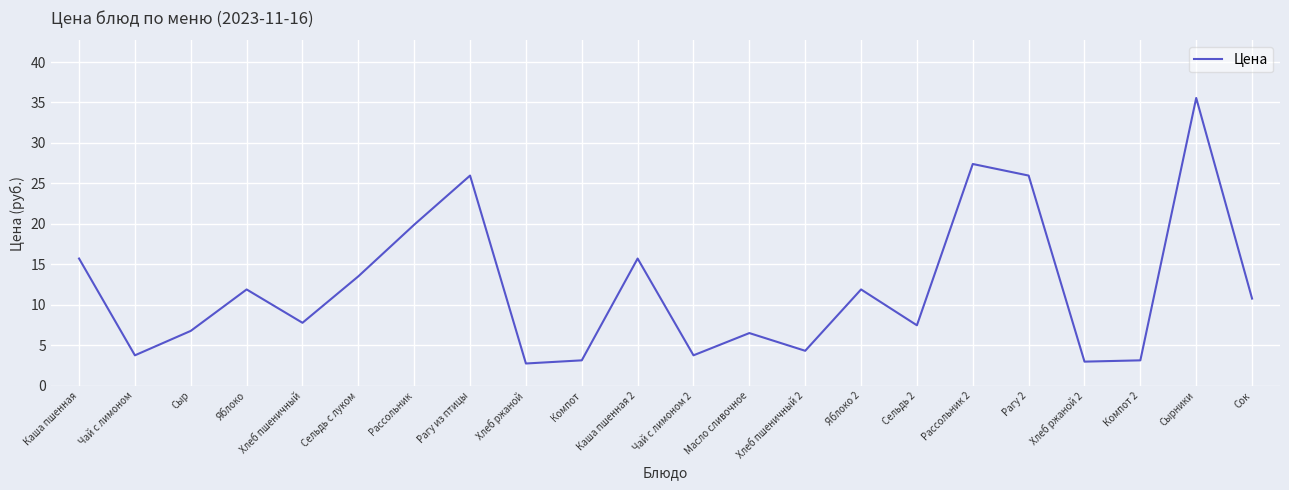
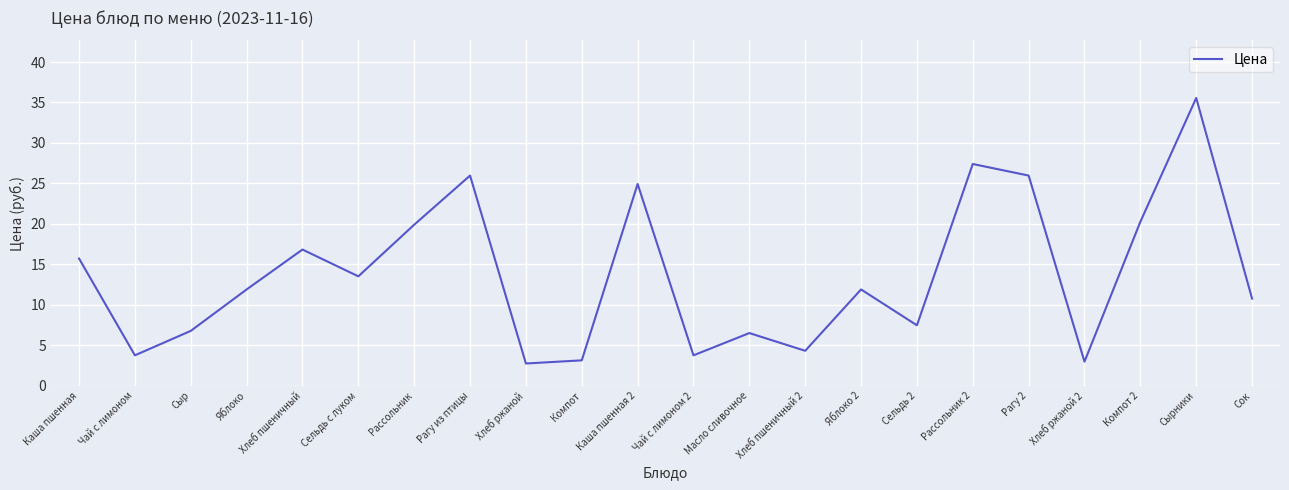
  {
    "Каша пшенная": 16,
    "Чай с лимоном": 4,
    "Сыр": 7,
    "Яблоко": 12,
-   "Хлеб пшеничный": 8,
+   "Хлеб пшеничный": 17,
    "Сельдь с луком": 14,
    "Рассольник": 20,
    "Рагу из птицы": 26,
    "Хлеб ржаной": 3,
    "Компот": 3,
-   "Каша пшенная 2": 16,
+   "Каша пшенная 2": 25,
    "Чай с лимоном 2": 4,
    "Масло сливочное": 7,
    "Хлеб пшеничный 2": 4,
    "Яблоко 2": 12,
    "Сельдь 2": 7,
    "Рассольник 2": 27,
    "Рагу 2": 26,
    "Хлеб ржаной 2": 3,
-   "Компот 2": 3,
+   "Компот 2": 20,
    "Сырники": 36,
    "Сок": 11
  }
